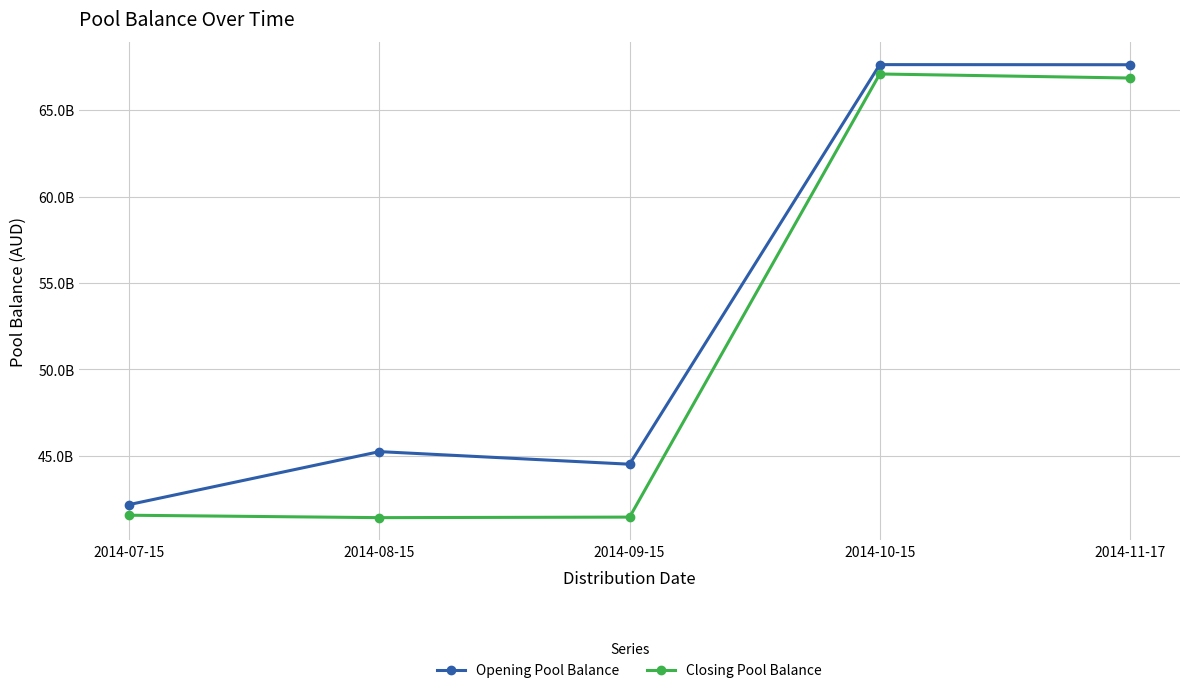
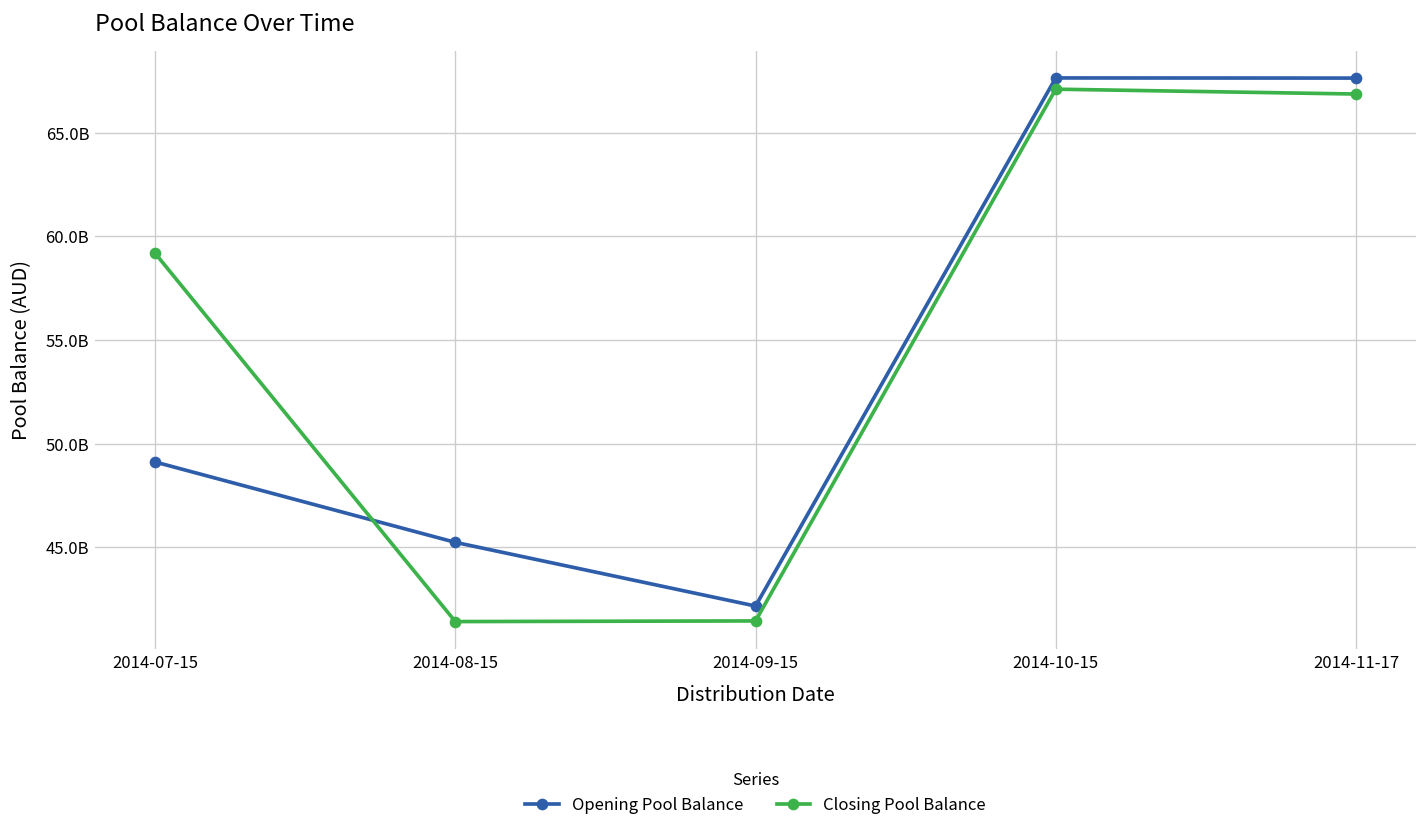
  {
    "Opening Pool Balance": {
-     "2014-07-15": 42200000000,
+     "2014-07-15": 49100000000,
      "2014-08-15": 45200000000,
-     "2014-09-15": 44500000000,
+     "2014-09-15": 42200000000,
      "2014-10-15": 67600000000,
      "2014-11-17": 67600000000
    },
    "Closing Pool Balance": {
-     "2014-07-15": 41500000000,
+     "2014-07-15": 59200000000,
      "2014-08-15": 41400000000,
      "2014-09-15": 41400000000,
      "2014-10-15": 67100000000,
      "2014-11-17": 66900000000
    }
  }
